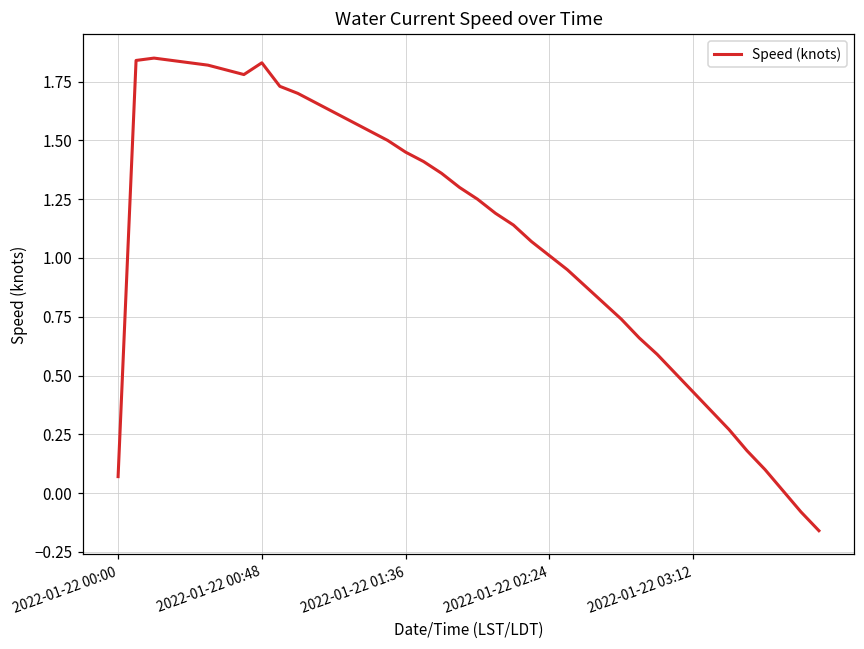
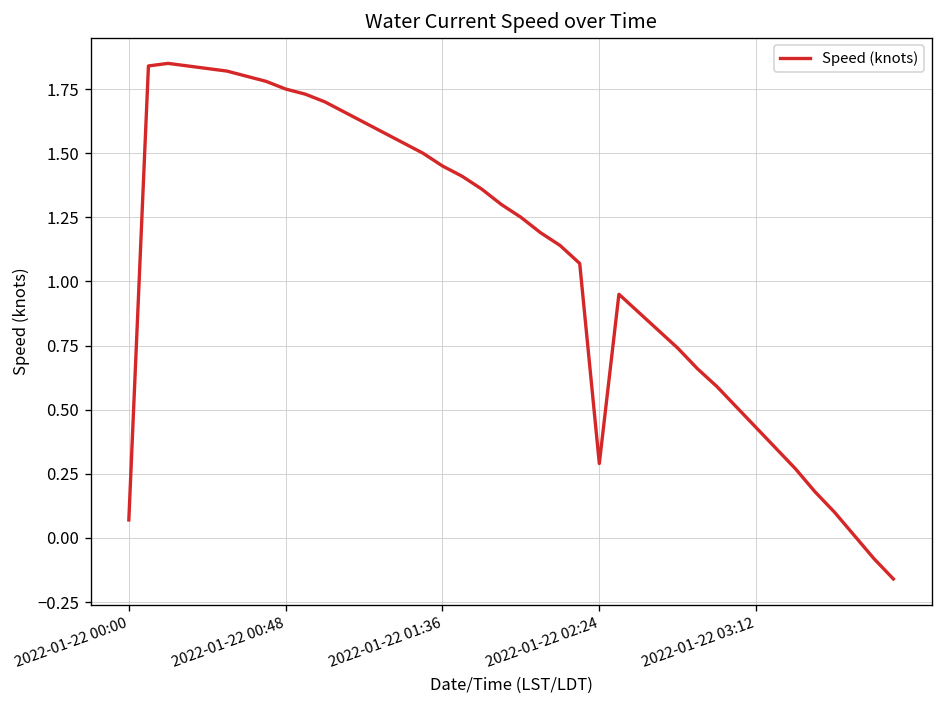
  {
    "2022-01-22 00:00": 0.07,
-   "2022-01-22 00:48": 1.83,
+   "2022-01-22 00:48": 1.75,
    "2022-01-22 01:36": 1.45,
-   "2022-01-22 02:24": 1.01,
+   "2022-01-22 02:24": 0.29,
    "2022-01-22 03:12": 0.43
  }
